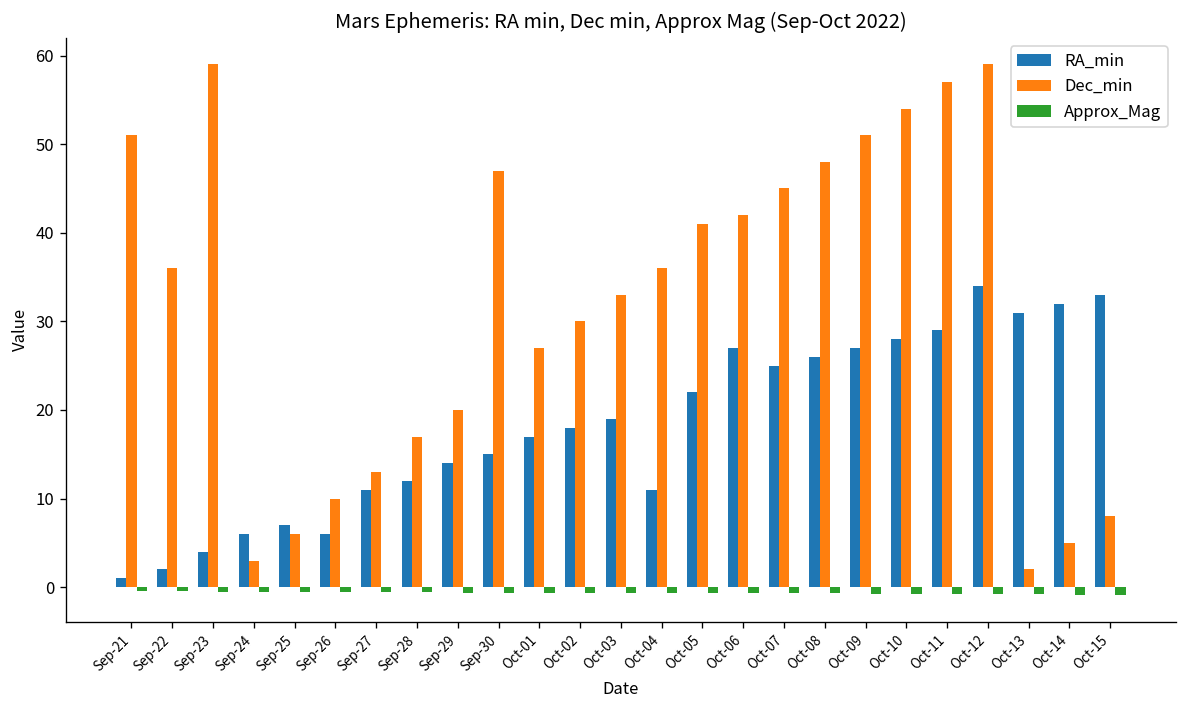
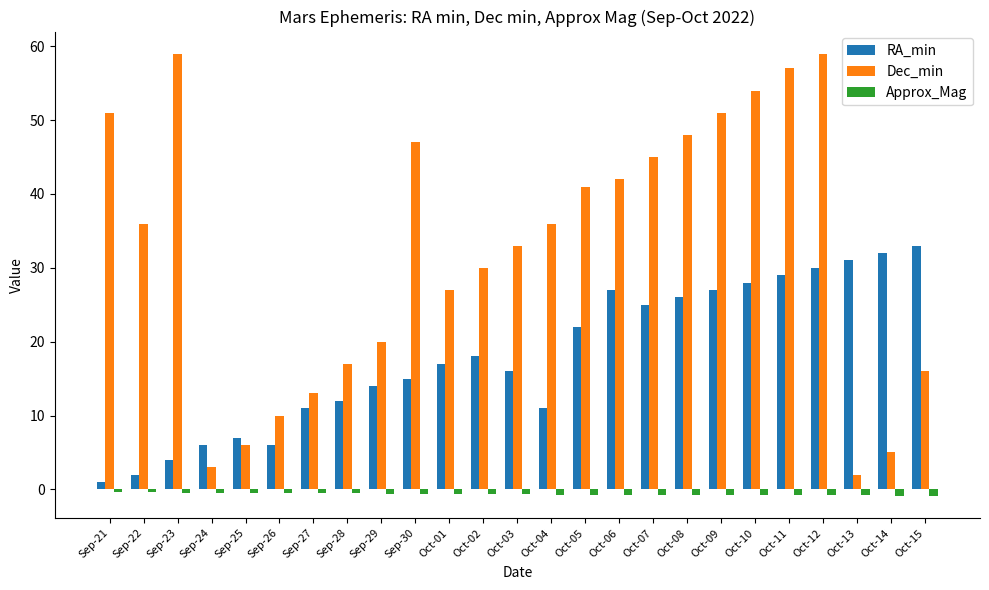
  {
    "RA_min": {
      "Sep-21": 1,
      "Sep-22": 2,
      "Sep-23": 4,
      "Sep-24": 6,
      "Sep-25": 7,
      "Sep-26": 6,
      "Sep-27": 11,
      "Sep-28": 12,
      "Sep-29": 14,
      "Sep-30": 15,
      "Oct-01": 17,
      "Oct-02": 18,
-     "Oct-03": 19,
+     "Oct-03": 16,
      "Oct-04": 11,
      "Oct-05": 22,
      "Oct-06": 27,
      "Oct-07": 25,
      "Oct-08": 26,
      "Oct-09": 27,
      "Oct-10": 28,
      "Oct-11": 29,
-     "Oct-12": 34,
+     "Oct-12": 30,
      "Oct-13": 31,
      "Oct-14": 32,
      "Oct-15": 33
    },
    "Dec_min": {
      "Sep-21": 51,
      "Sep-22": 36,
      "Sep-23": 59,
      "Sep-24": 3,
      "Sep-25": 6,
      "Sep-26": 10,
      "Sep-27": 13,
      "Sep-28": 17,
      "Sep-29": 20,
      "Sep-30": 47,
      "Oct-01": 27,
      "Oct-02": 30,
      "Oct-03": 33,
      "Oct-04": 36,
      "Oct-05": 41,
      "Oct-06": 42,
      "Oct-07": 45,
      "Oct-08": 48,
      "Oct-09": 51,
      "Oct-10": 54,
      "Oct-11": 57,
      "Oct-12": 59,
      "Oct-13": 2,
      "Oct-14": 5,
-     "Oct-15": 8
+     "Oct-15": 16
    },
    "Approx_Mag": {
      "Sep-21": 0,
      "Sep-22": 0,
      "Sep-23": -1,
      "Sep-24": -1,
      "Sep-25": -1,
      "Sep-26": -1,
      "Sep-27": -1,
      "Sep-28": -1,
      "Sep-29": -1,
      "Sep-30": -1,
      "Oct-01": -1,
      "Oct-02": -1,
      "Oct-03": -1,
      "Oct-04": -1,
      "Oct-05": -1,
      "Oct-06": -1,
      "Oct-07": -1,
      "Oct-08": -1,
      "Oct-09": -1,
      "Oct-10": -1,
      "Oct-11": -1,
      "Oct-12": -1,
      "Oct-13": -1,
      "Oct-14": -1,
      "Oct-15": -1
    }
  }
